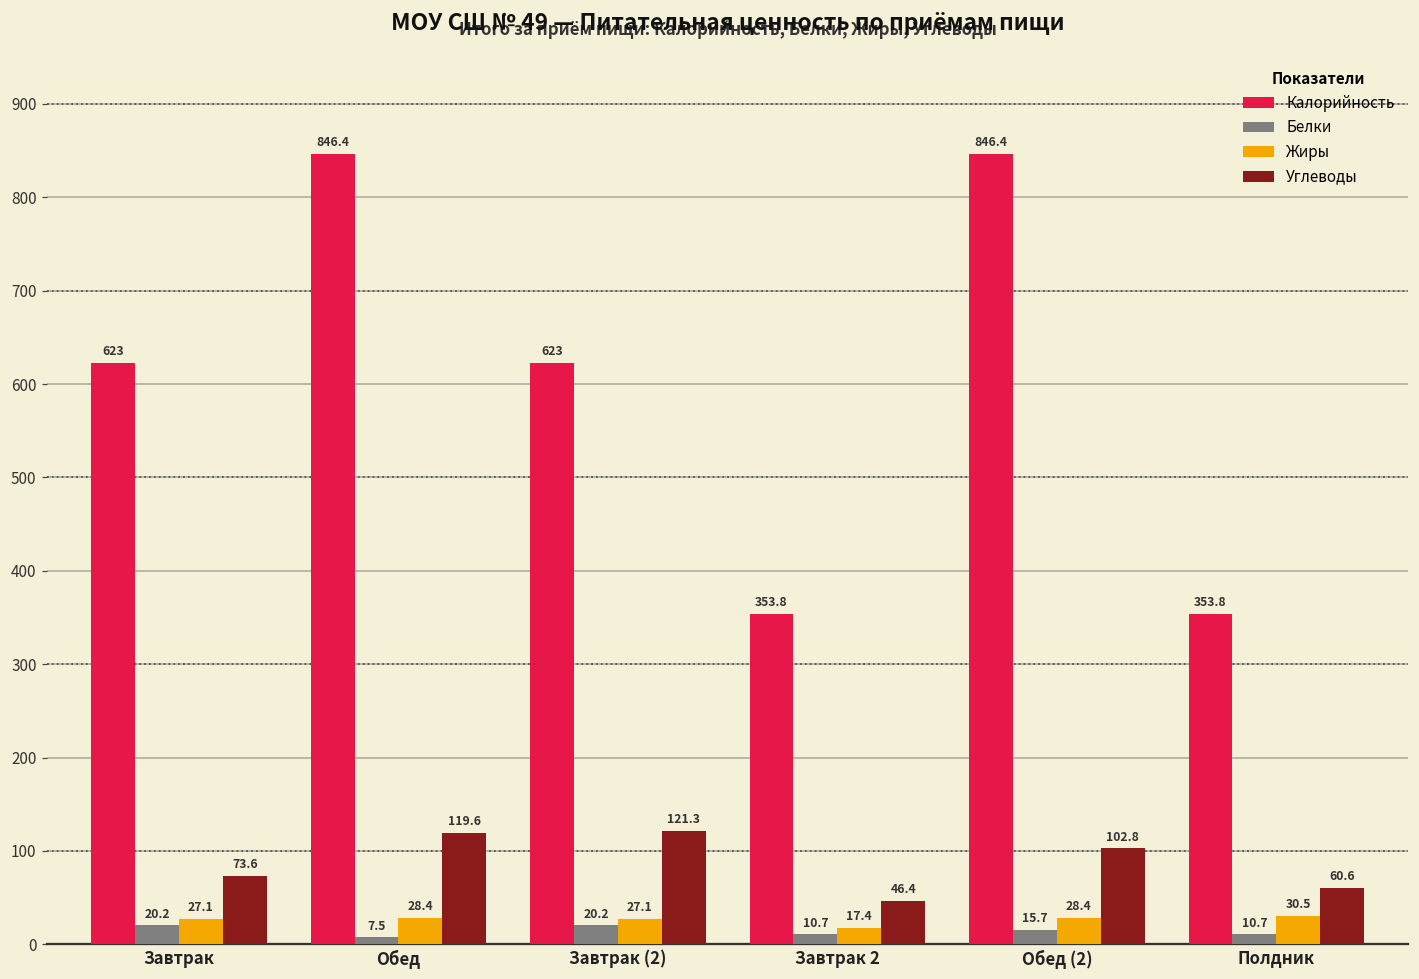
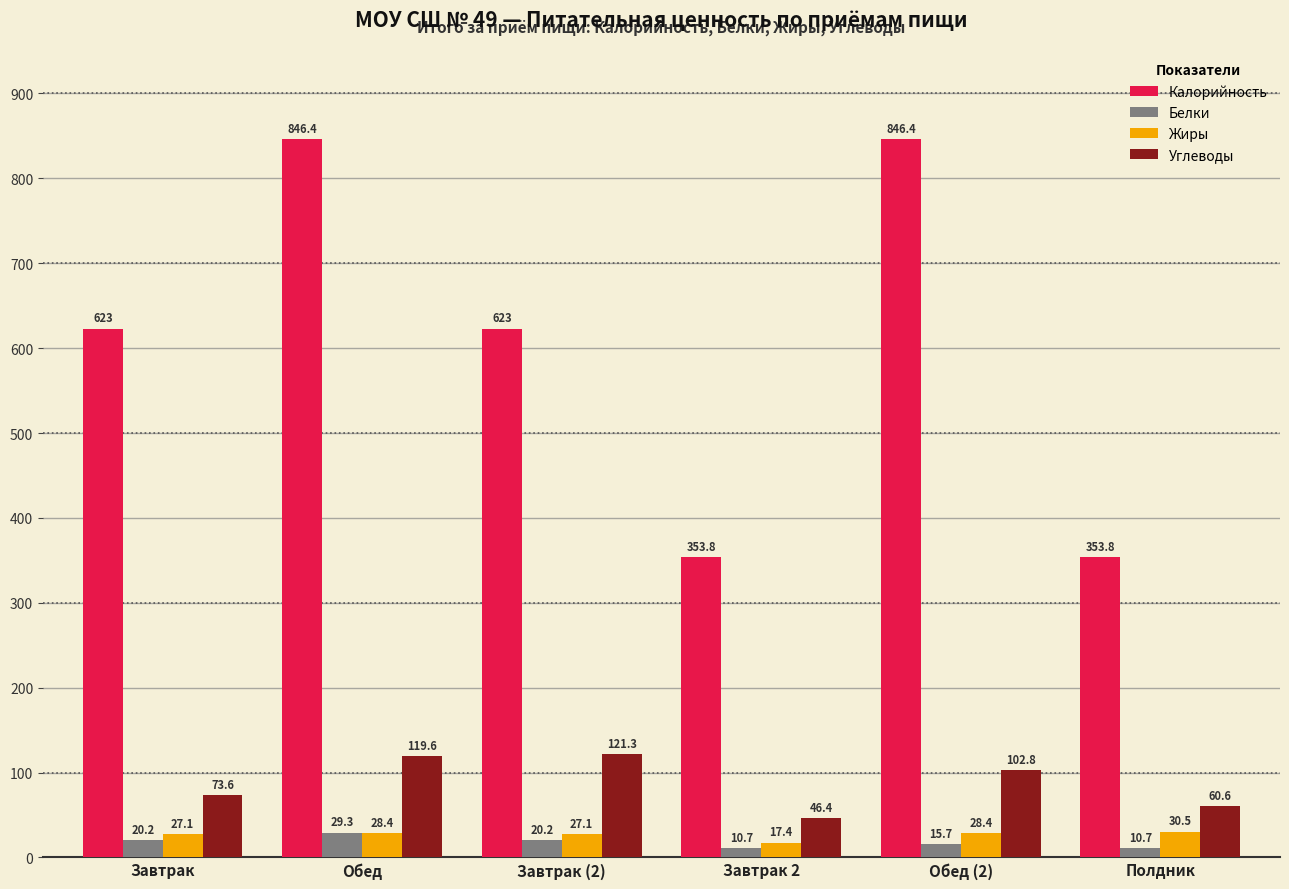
  {
    "Калорийность": {
      "Завтрак": 623,
      "Обед": 846.4,
      "Завтрак (2)": 623,
      "Завтрак 2": 353.8,
      "Обед (2)": 846.4,
      "Полдник": 353.8
    },
    "Белки": {
      "Завтрак": 20.2,
-     "Обед": 7.5,
+     "Обед": 29.3,
      "Завтрак (2)": 20.2,
      "Завтрак 2": 10.7,
      "Обед (2)": 15.7,
      "Полдник": 10.7
    },
    "Жиры": {
      "Завтрак": 27.1,
      "Обед": 28.4,
      "Завтрак (2)": 27.1,
      "Завтрак 2": 17.4,
      "Обед (2)": 28.4,
      "Полдник": 30.5
    },
    "Углеводы": {
      "Завтрак": 73.6,
      "Обед": 119.6,
      "Завтрак (2)": 121.3,
      "Завтрак 2": 46.4,
      "Обед (2)": 102.8,
      "Полдник": 60.6
    }
  }
